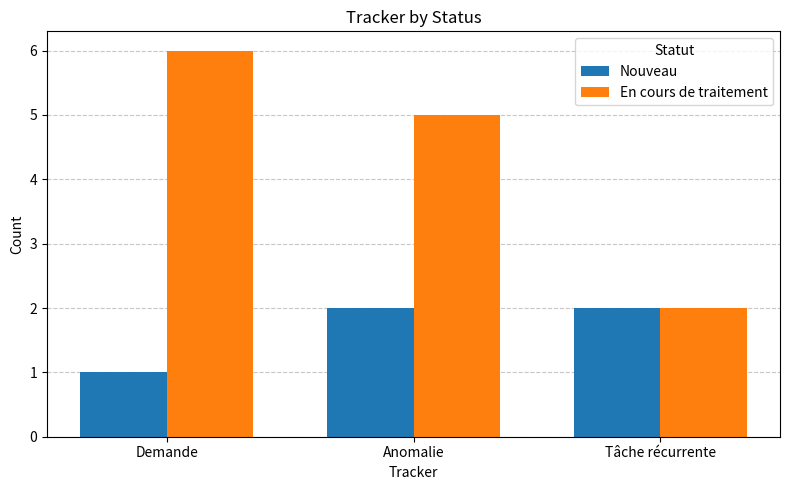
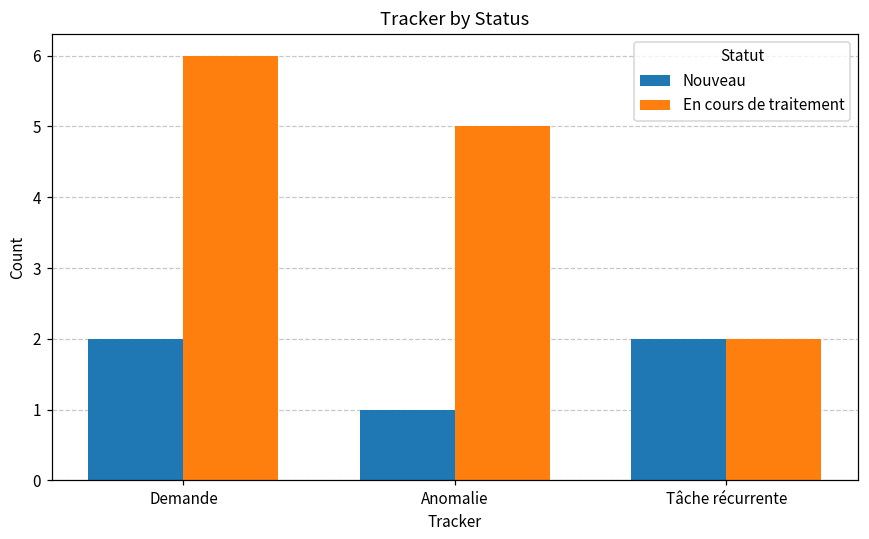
  {
    "Nouveau": {
-     "Demande": 1,
-     "Anomalie": 2,
+     "Demande": 2,
+     "Anomalie": 1,
      "Tâche récurrente": 2
    },
    "En cours de traitement": {
      "Demande": 6,
      "Anomalie": 5,
      "Tâche récurrente": 2
    }
  }
